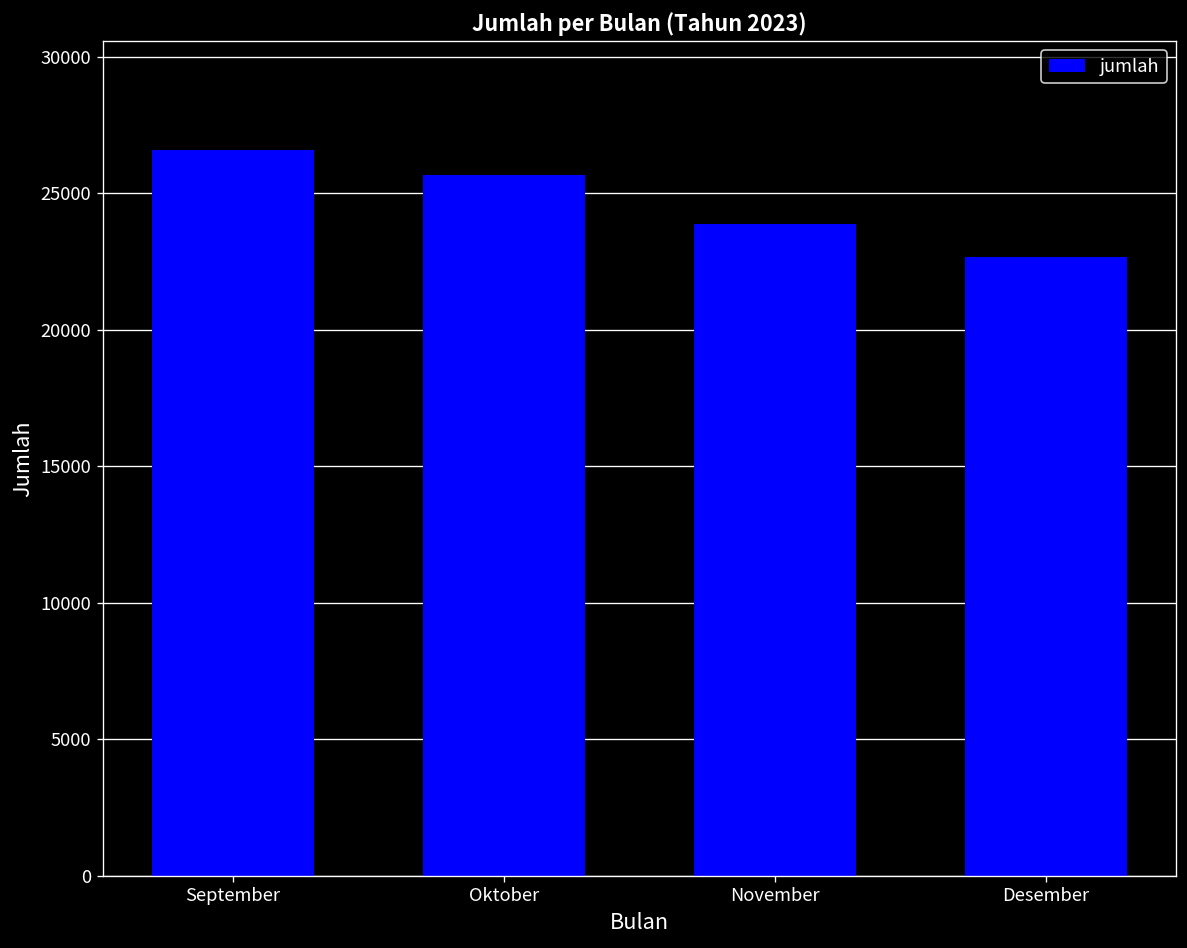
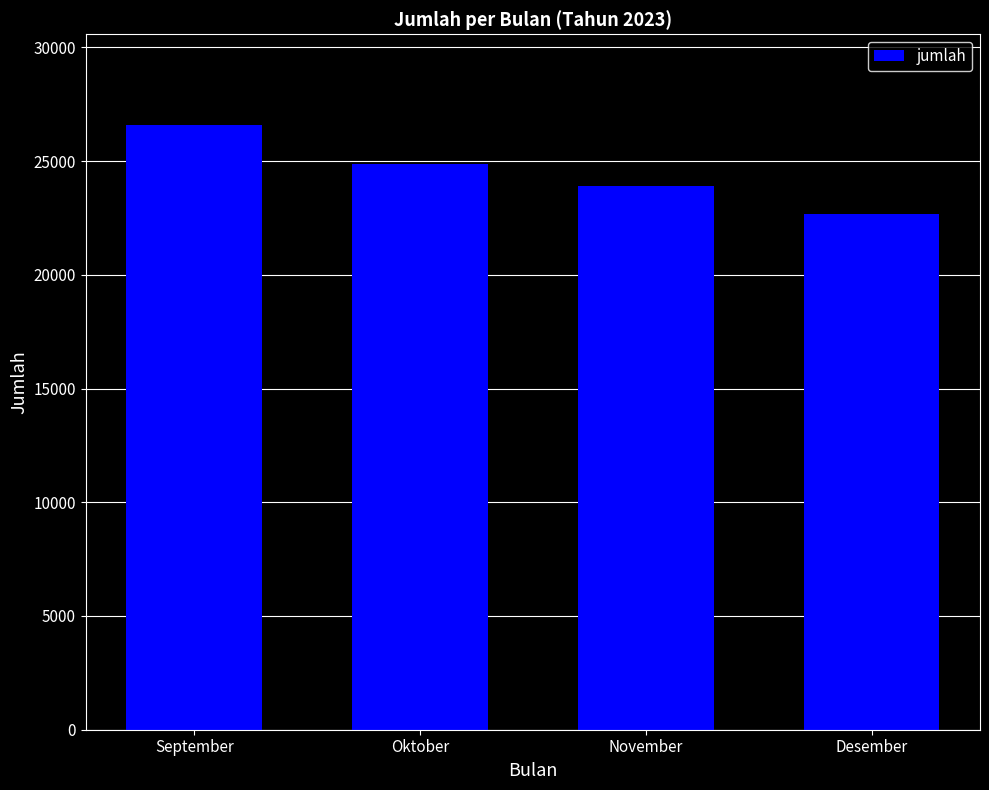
  {
    "September": 26600,
-   "Oktober": 25700,
+   "Oktober": 24900,
    "November": 23900,
    "Desember": 22700
  }
